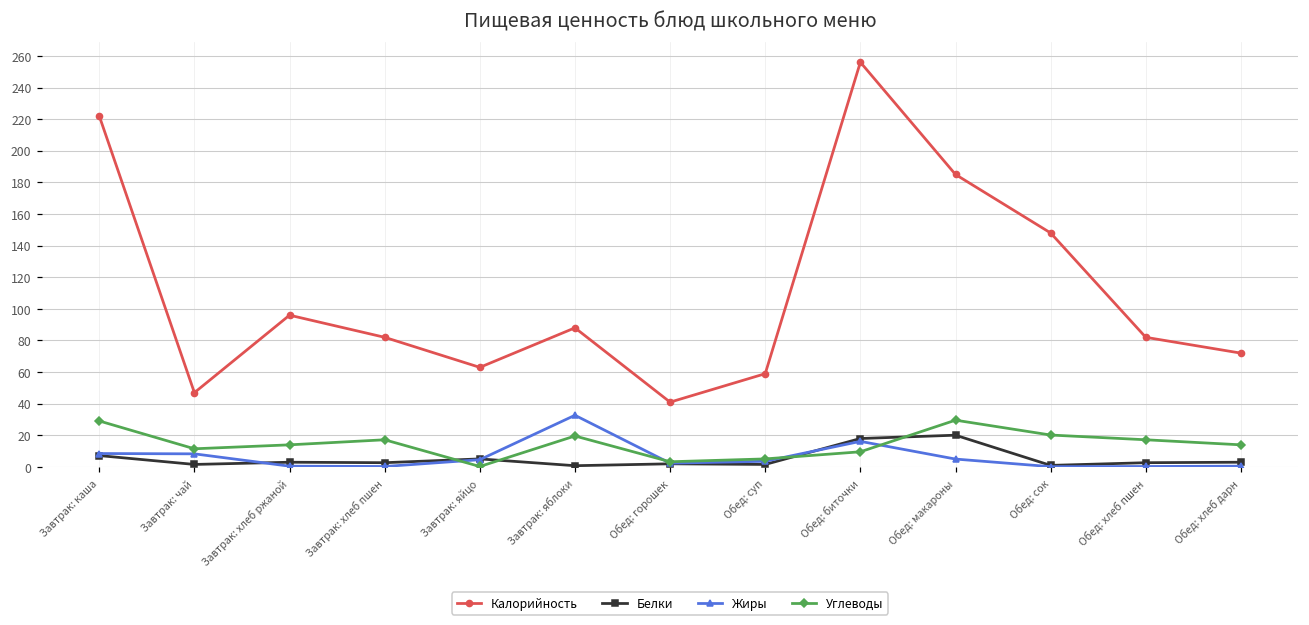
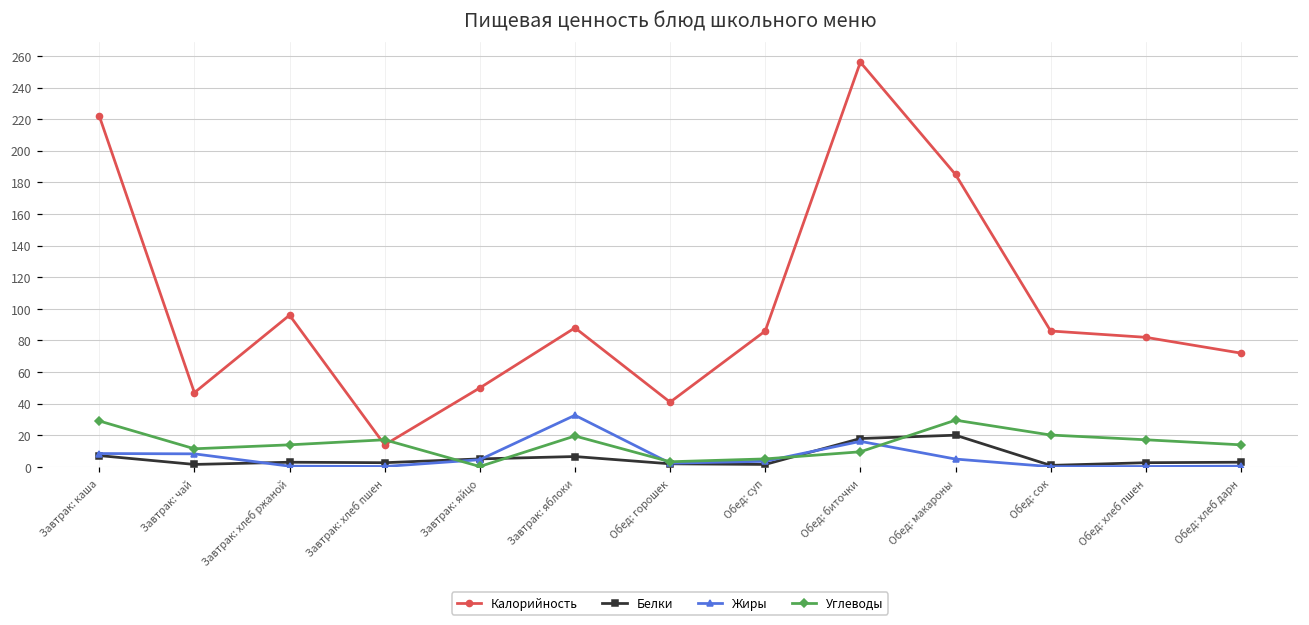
  {
    "Калорийность": {
      "Завтрак: каша": 222,
      "Завтрак: чай": 47,
      "Завтрак: хлеб ржаной": 96,
-     "Завтрак: хлеб пшен": 82,
-     "Завтрак: яйцо": 63,
+     "Завтрак: хлеб пшен": 14,
+     "Завтрак: яйцо": 50,
      "Завтрак: яблоки": 88,
      "Обед: горошек": 41,
-     "Обед: суп": 59,
+     "Обед: суп": 86,
      "Обед: биточки": 256,
      "Обед: макароны": 185,
-     "Обед: сок": 148,
+     "Обед: сок": 86,
      "Обед: хлеб пшен": 82,
      "Обед: хлеб дарн": 72
    },
    "Белки": {
      "Завтрак: чай": 2,
      "Завтрак: хлеб ржаной": 3,
      "Завтрак: хлеб пшен": 3,
-     "Завтрак: яблоки": 1,
+     "Завтрак: яблоки": 7,
      "Обед: суп": 2,
      "Обед: биточки": 18,
      "Обед: макароны": 20,
      "Обед: хлеб пшен": 3,
      "Обед: хлеб дарн": 3
    },
    "Жиры": {
      "Завтрак: чай": 8,
      "Завтрак: хлеб ржаной": 1,
      "Завтрак: хлеб пшен": 0,
      "Завтрак: яблоки": 33,
      "Обед: биточки": 16,
      "Обед: макароны": 5,
      "Обед: хлеб пшен": 0,
      "Обед: хлеб дарн": 1
    },
    "Углеводы": {
      "Завтрак: каша": 29,
      "Завтрак: чай": 12,
      "Завтрак: хлеб ржаной": 14,
      "Завтрак: хлеб пшен": 17,
      "Завтрак: яйцо": 0,
      "Завтрак: яблоки": 20,
      "Обед: биточки": 10,
      "Обед: макароны": 30,
      "Обед: сок": 20,
      "Обед: хлеб пшен": 17,
      "Обед: хлеб дарн": 14
    }
  }
